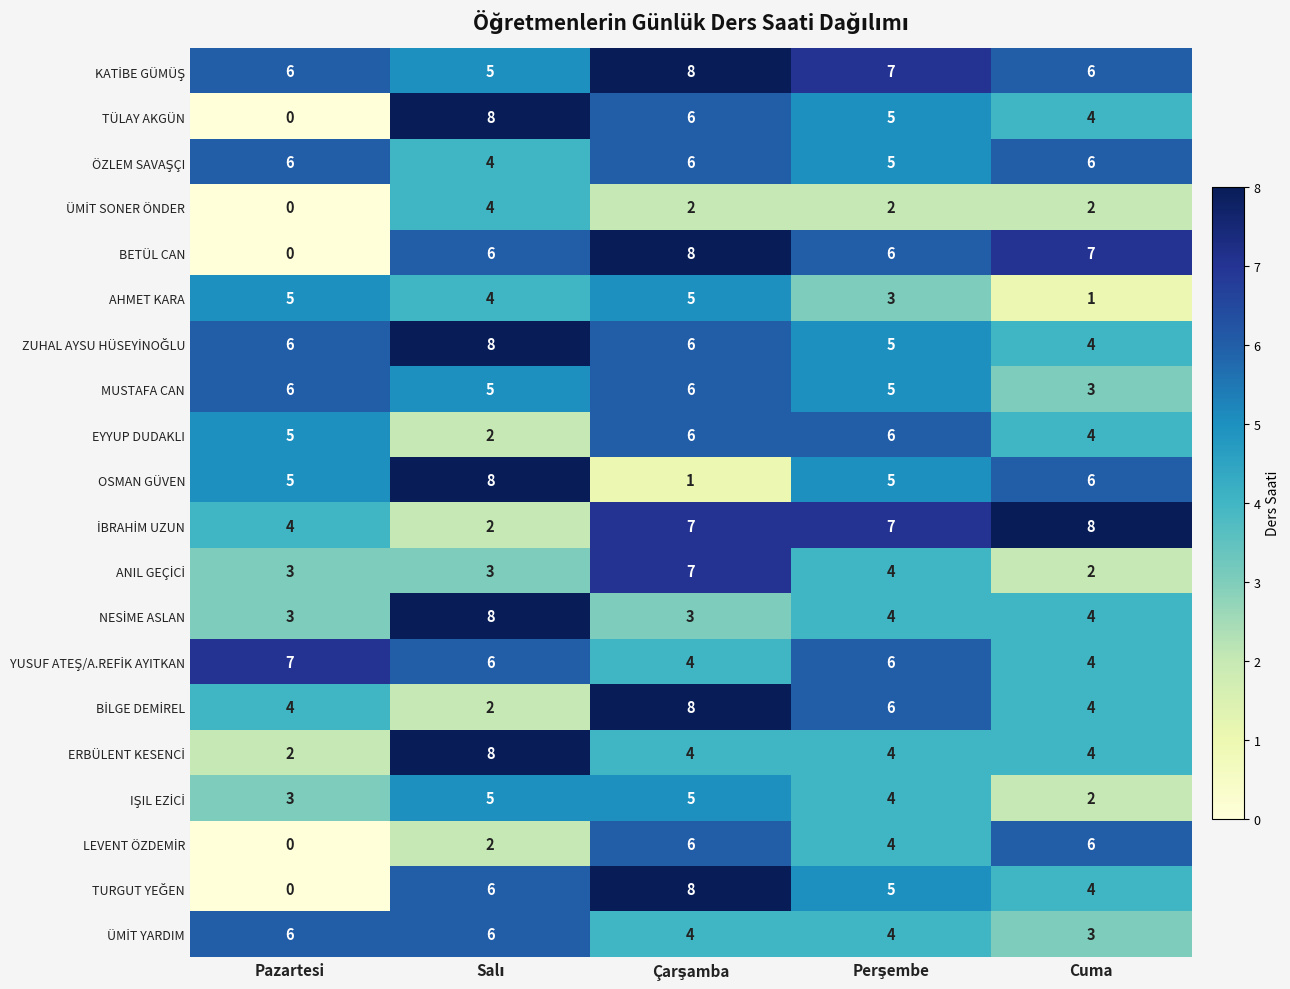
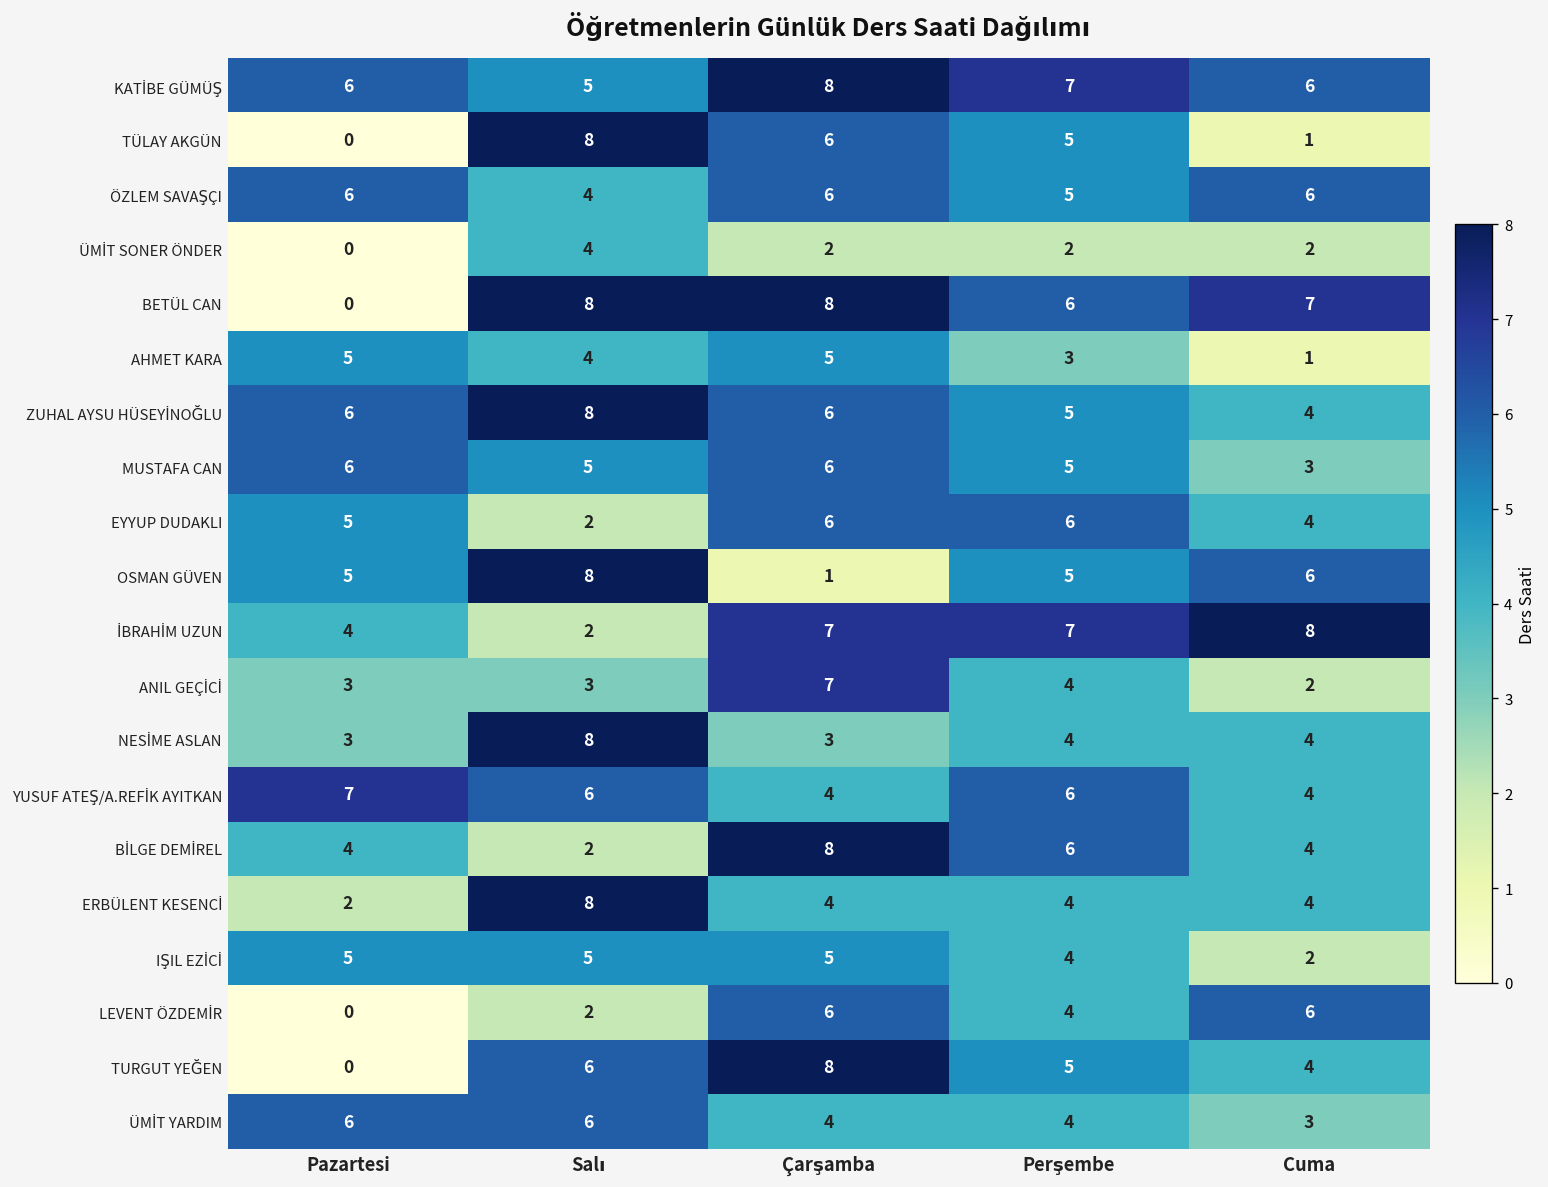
  {
    "KATİBE GÜMÜŞ": {
      "Pazartesi": 6,
      "Salı": 5,
      "Çarşamba": 8,
      "Perşembe": 7,
      "Cuma": 6
    },
    "TÜLAY AKGÜN": {
      "Pazartesi": 0,
      "Salı": 8,
      "Çarşamba": 6,
      "Perşembe": 5,
-     "Cuma": 4
+     "Cuma": 1
    },
    "ÖZLEM SAVAŞÇI": {
      "Pazartesi": 6,
      "Salı": 4,
      "Çarşamba": 6,
      "Perşembe": 5,
      "Cuma": 6
    },
    "ÜMİT SONER ÖNDER": {
      "Pazartesi": 0,
      "Salı": 4,
      "Çarşamba": 2,
      "Perşembe": 2,
      "Cuma": 2
    },
    "BETÜL CAN": {
      "Pazartesi": 0,
-     "Salı": 6,
+     "Salı": 8,
      "Çarşamba": 8,
      "Perşembe": 6,
      "Cuma": 7
    },
    "AHMET KARA": {
      "Pazartesi": 5,
      "Salı": 4,
      "Çarşamba": 5,
      "Perşembe": 3,
      "Cuma": 1
    },
    "ZUHAL AYSU HÜSEYİNOĞLU": {
      "Pazartesi": 6,
      "Salı": 8,
      "Çarşamba": 6,
      "Perşembe": 5,
      "Cuma": 4
    },
    "MUSTAFA CAN": {
      "Pazartesi": 6,
      "Salı": 5,
      "Çarşamba": 6,
      "Perşembe": 5,
      "Cuma": 3
    },
    "EYYUP DUDAKLI": {
      "Pazartesi": 5,
      "Salı": 2,
      "Çarşamba": 6,
      "Perşembe": 6,
      "Cuma": 4
    },
    "OSMAN GÜVEN": {
      "Pazartesi": 5,
      "Salı": 8,
      "Çarşamba": 1,
      "Perşembe": 5,
      "Cuma": 6
    },
    "İBRAHİM UZUN": {
      "Pazartesi": 4,
      "Salı": 2,
      "Çarşamba": 7,
      "Perşembe": 7,
      "Cuma": 8
    },
    "ANIL GEÇİCİ": {
      "Pazartesi": 3,
      "Salı": 3,
      "Çarşamba": 7,
      "Perşembe": 4,
      "Cuma": 2
    },
    "NESİME ASLAN": {
      "Pazartesi": 3,
      "Salı": 8,
      "Çarşamba": 3,
      "Perşembe": 4,
      "Cuma": 4
    },
    "YUSUF ATEŞ/A.REFİK AYITKAN": {
      "Pazartesi": 7,
      "Salı": 6,
      "Çarşamba": 4,
      "Perşembe": 6,
      "Cuma": 4
    },
    "BİLGE DEMİREL": {
      "Pazartesi": 4,
      "Salı": 2,
      "Çarşamba": 8,
      "Perşembe": 6,
      "Cuma": 4
    },
    "ERBÜLENT KESENCİ": {
      "Pazartesi": 2,
      "Salı": 8,
      "Çarşamba": 4,
      "Perşembe": 4,
      "Cuma": 4
    },
    "IŞIL EZİCİ": {
-     "Pazartesi": 3,
+     "Pazartesi": 5,
      "Salı": 5,
      "Çarşamba": 5,
      "Perşembe": 4,
      "Cuma": 2
    },
    "LEVENT ÖZDEMİR": {
      "Pazartesi": 0,
      "Salı": 2,
      "Çarşamba": 6,
      "Perşembe": 4,
      "Cuma": 6
    },
    "TURGUT YEĞEN": {
      "Pazartesi": 0,
      "Salı": 6,
      "Çarşamba": 8,
      "Perşembe": 5,
      "Cuma": 4
    },
    "ÜMİT YARDIM": {
      "Pazartesi": 6,
      "Salı": 6,
      "Çarşamba": 4,
      "Perşembe": 4,
      "Cuma": 3
    }
  }
